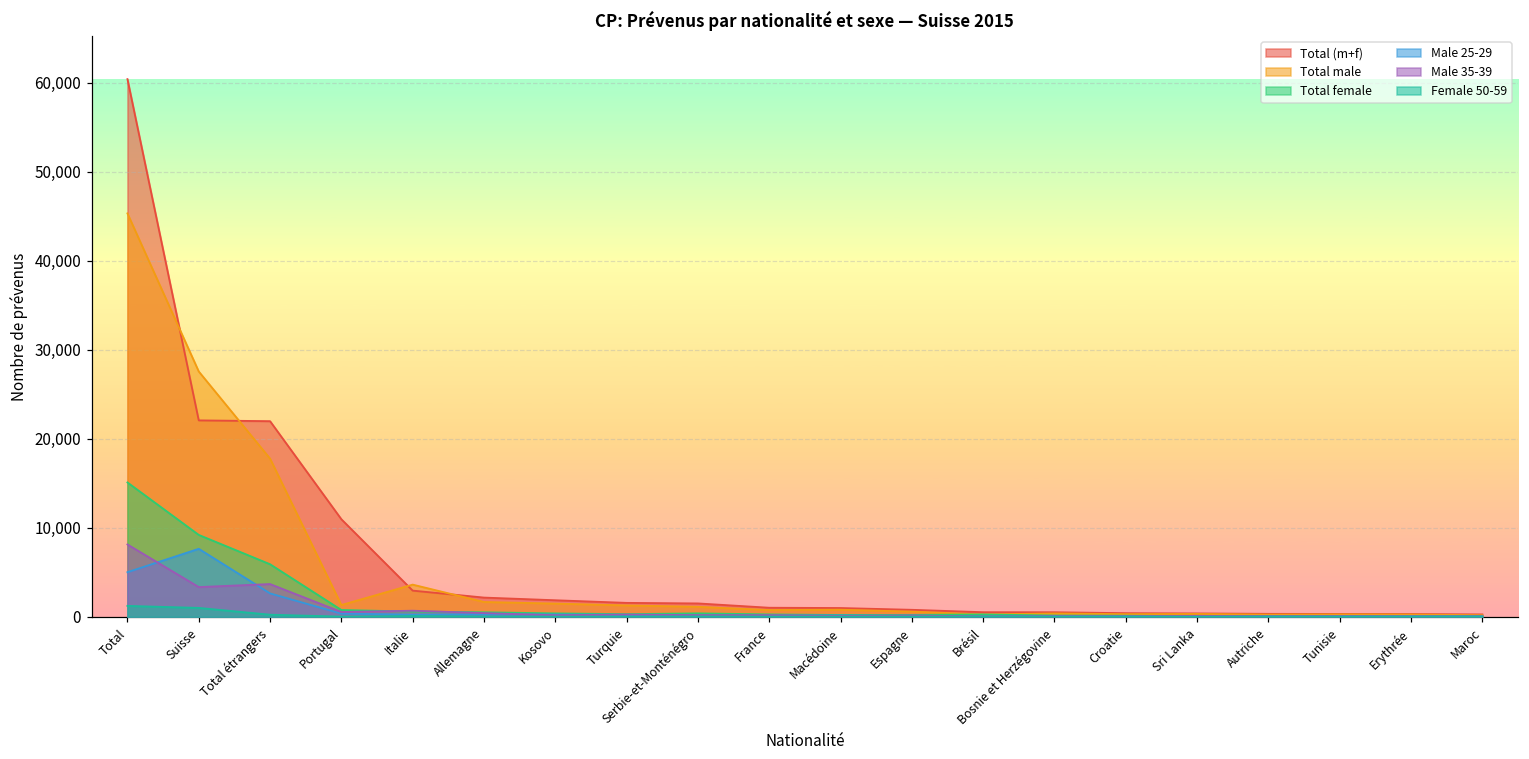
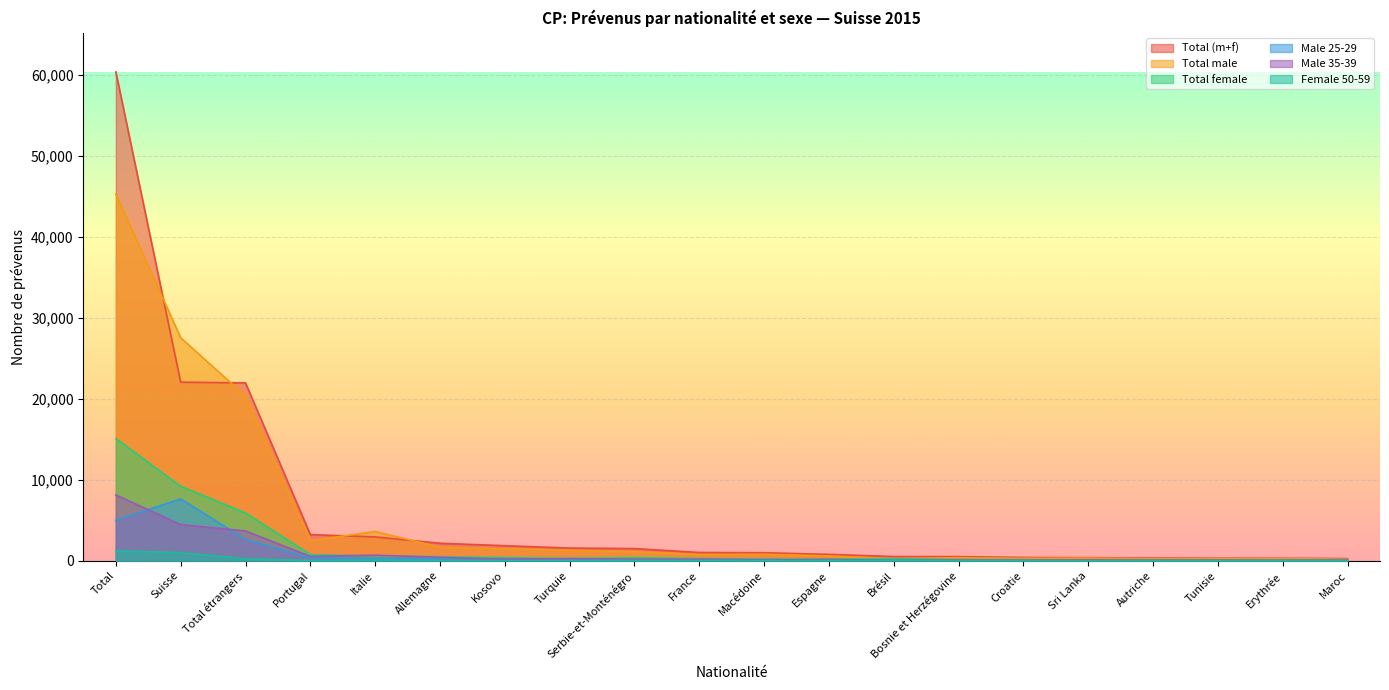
  {
    "Total (m+f)": {
      "Total": "60,000",
      "Suisse": "22,000",
      "Total étrangers": "22,000",
-     "Portugal": "11,000",
+     "Portugal": "3,000",
      "Italie": "3,000",
      "Allemagne": "2,000",
      "Kosovo": "2,000",
      "Serbie-et-Monténégro": "1,000"
    },
    "Total male": {
      "Total": "45,000",
      "Suisse": "28,000",
-     "Total étrangers": "18,000",
-     "Portugal": "1,000",
+     "Total étrangers": "20,000",
+     "Portugal": "2,000",
      "Italie": "4,000",
      "Allemagne": "2,000",
      "Kosovo": "1,000",
      "Serbie-et-Monténégro": "1,000"
    },
    "Male 25-29": {
      "Total": "5,000",
      "Suisse": "8,000",
      "Total étrangers": "3,000"
    },
    "Male 35-39": {
      "Total": "8,000",
-     "Suisse": "3,000",
+     "Suisse": "4,000",
      "Total étrangers": "4,000"
    }
  }
